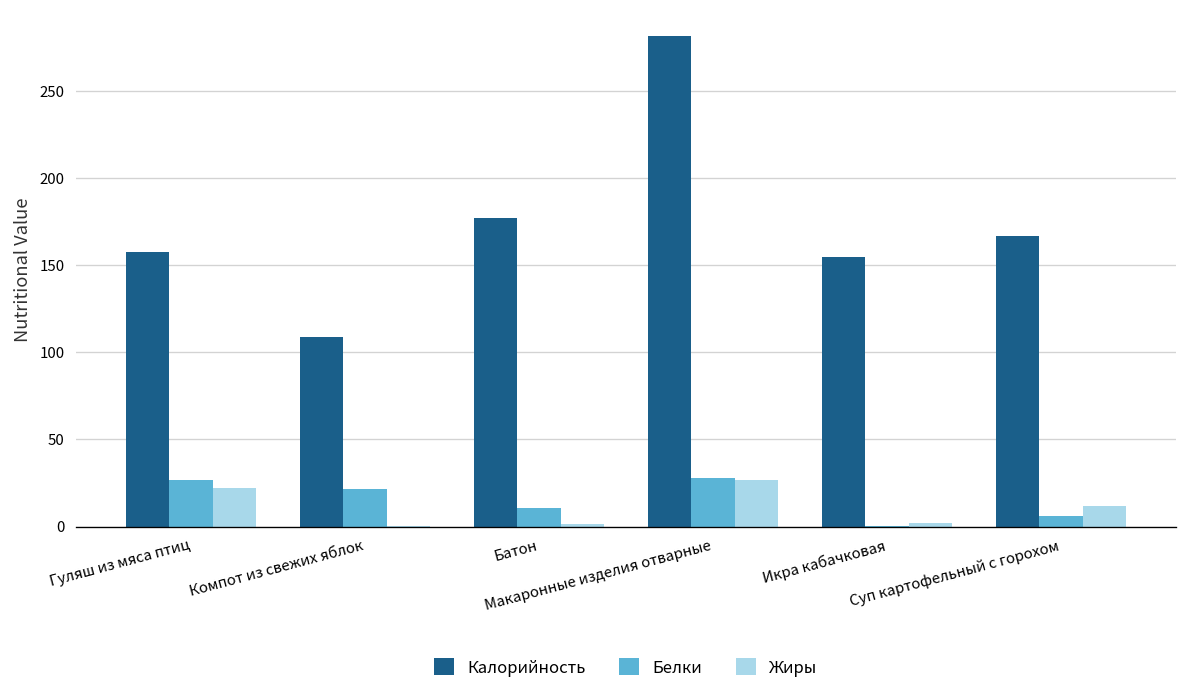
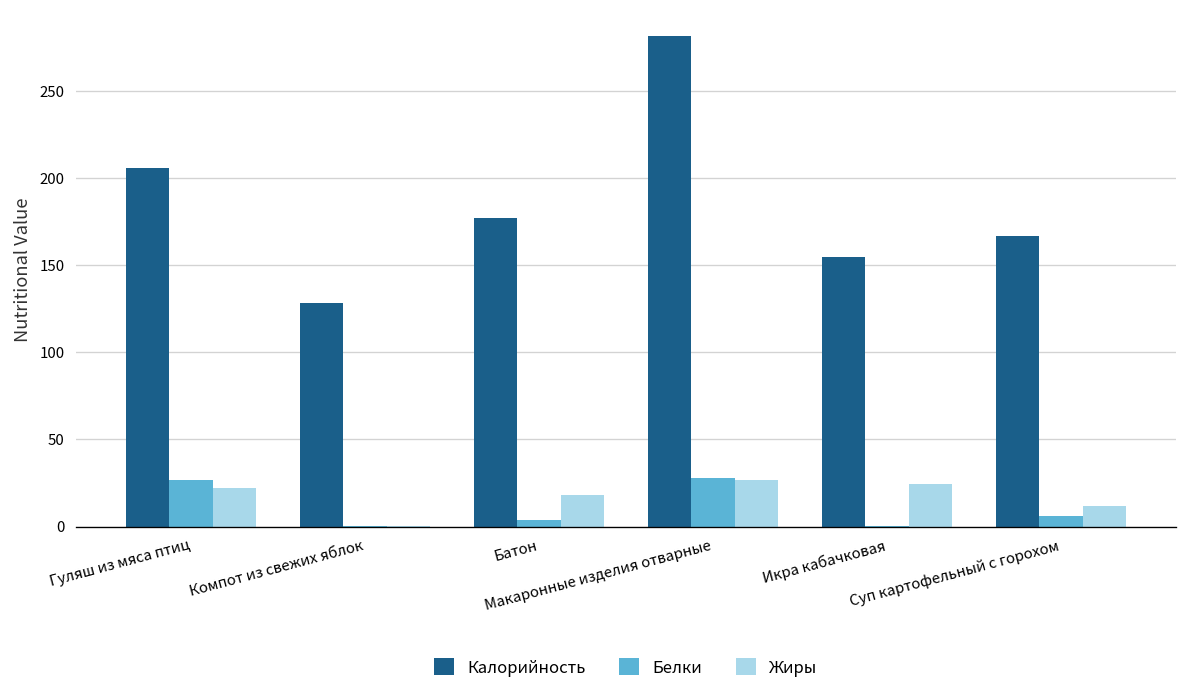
  {
    "Калорийность": {
-     "Гуляш из мяса птиц": 158,
-     "Компот из свежих яблок": 109,
+     "Гуляш из мяса птиц": 206,
+     "Компот из свежих яблок": 129,
      "Батон": 177,
      "Макаронные изделия отварные": 282,
      "Икра кабачковая": 155,
      "Суп картофельный с горохом": 167
    },
    "Белки": {
      "Гуляш из мяса птиц": 27,
-     "Компот из свежих яблок": 21,
-     "Батон": 11,
+     "Компот из свежих яблок": 0,
+     "Батон": 4,
      "Макаронные изделия отварные": 28,
      "Суп картофельный с горохом": 6
    },
    "Жиры": {
      "Гуляш из мяса птиц": 22,
-     "Батон": 2,
+     "Батон": 18,
      "Макаронные изделия отварные": 27,
-     "Икра кабачковая": 2,
+     "Икра кабачковая": 25,
      "Суп картофельный с горохом": 12
    }
  }
